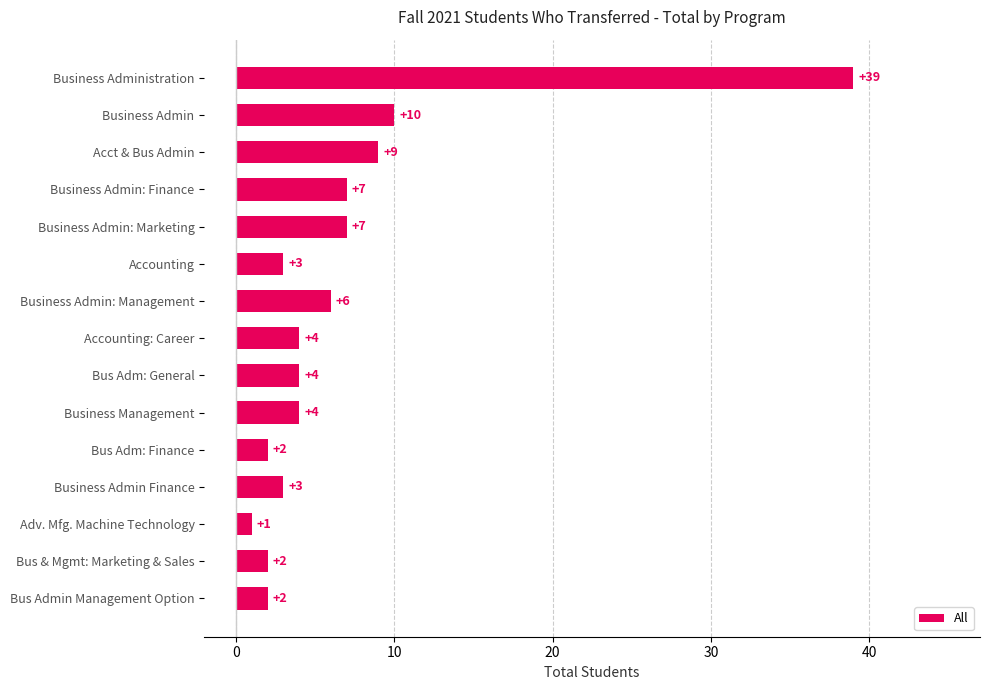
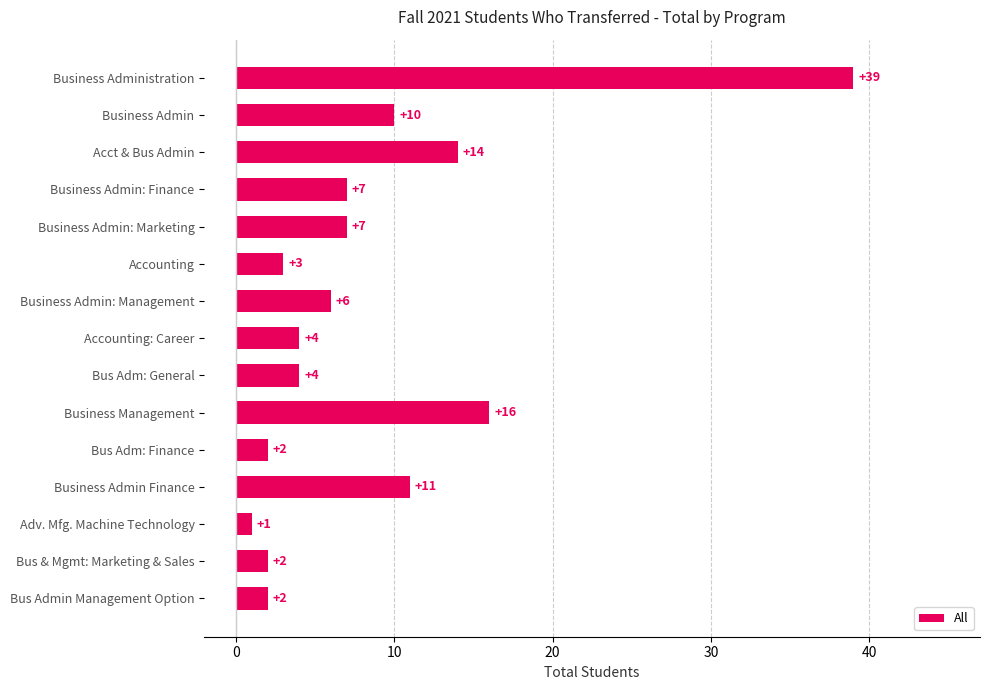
  {
    "Business Administration": "+39",
    "Business Admin": "+10",
-   "Acct & Bus Admin": "+9",
+   "Acct & Bus Admin": "+14",
    "Business Admin: Finance": "+7",
    "Business Admin: Marketing": "+7",
    "Accounting": "+3",
    "Business Admin: Management": "+6",
    "Accounting: Career": "+4",
    "Bus Adm: General": "+4",
-   "Business Management": "+4",
+   "Business Management": "+16",
    "Bus Adm: Finance": "+2",
-   "Business Admin Finance": "+3",
+   "Business Admin Finance": "+11",
    "Adv. Mfg. Machine Technology": "+1",
    "Bus & Mgmt: Marketing & Sales": "+2",
    "Bus Admin Management Option": "+2"
  }
